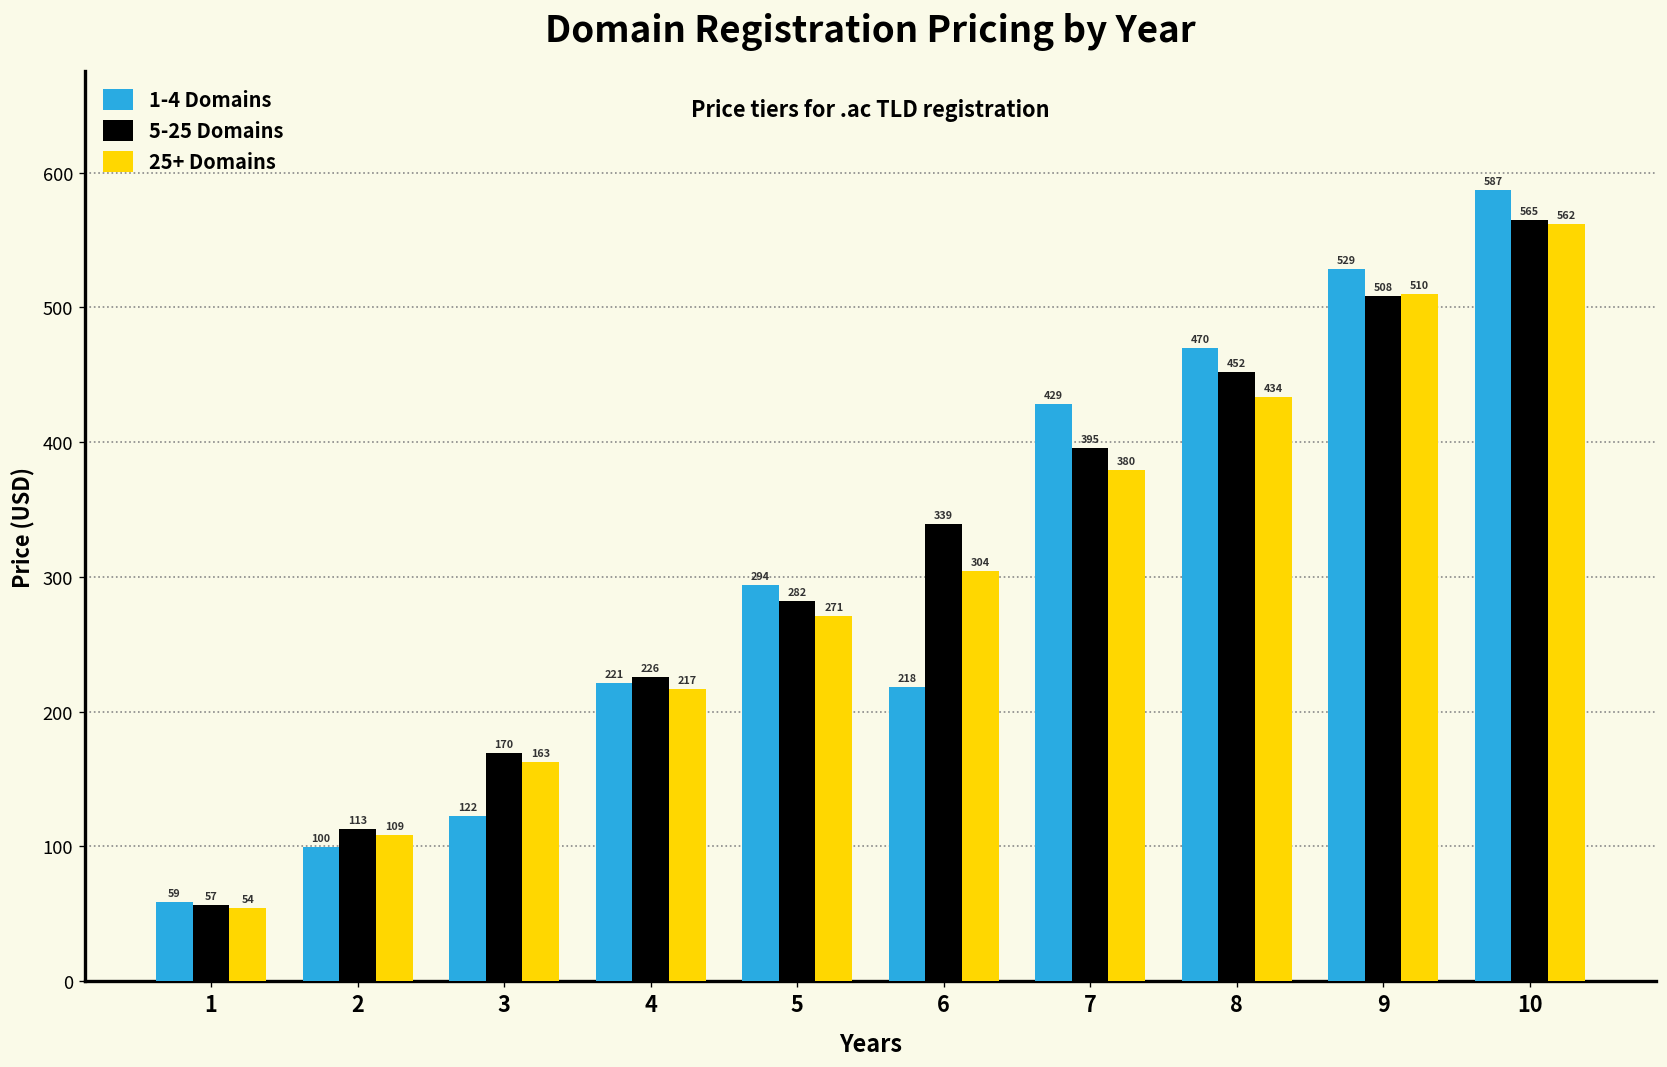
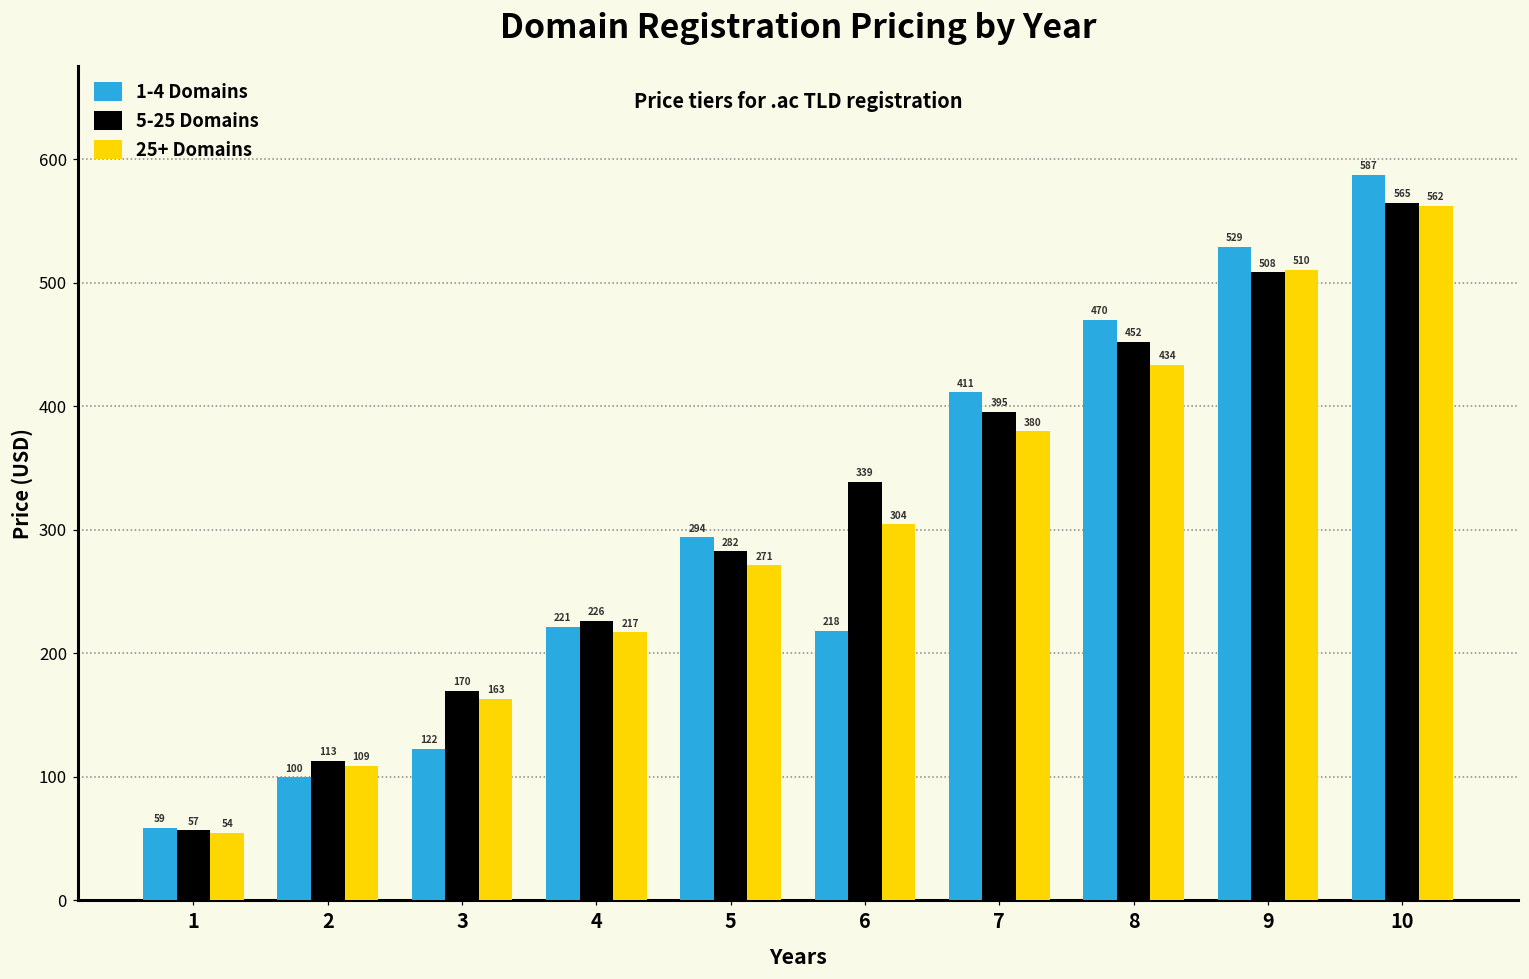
  {
    "1-4 Domains": {
      "1": 59,
      "2": 100,
      "3": 122,
      "4": 221,
      "5": 294,
      "6": 218,
-     "7": 429,
+     "7": 411,
      "8": 470,
      "9": 529,
      "10": 587
    },
    "5-25 Domains": {
      "1": 57,
      "2": 113,
      "3": 170,
      "4": 226,
      "5": 282,
      "6": 339,
      "7": 395,
      "8": 452,
      "9": 508,
      "10": 565
    },
    "25+ Domains": {
      "1": 54,
      "2": 109,
      "3": 163,
      "4": 217,
      "5": 271,
      "6": 304,
      "7": 380,
      "8": 434,
      "9": 510,
      "10": 562
    }
  }
